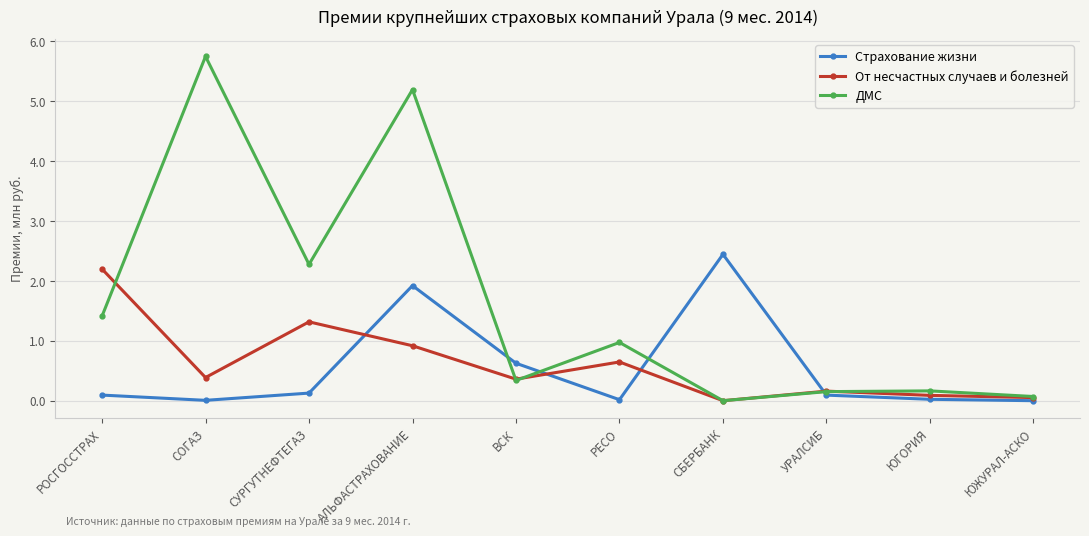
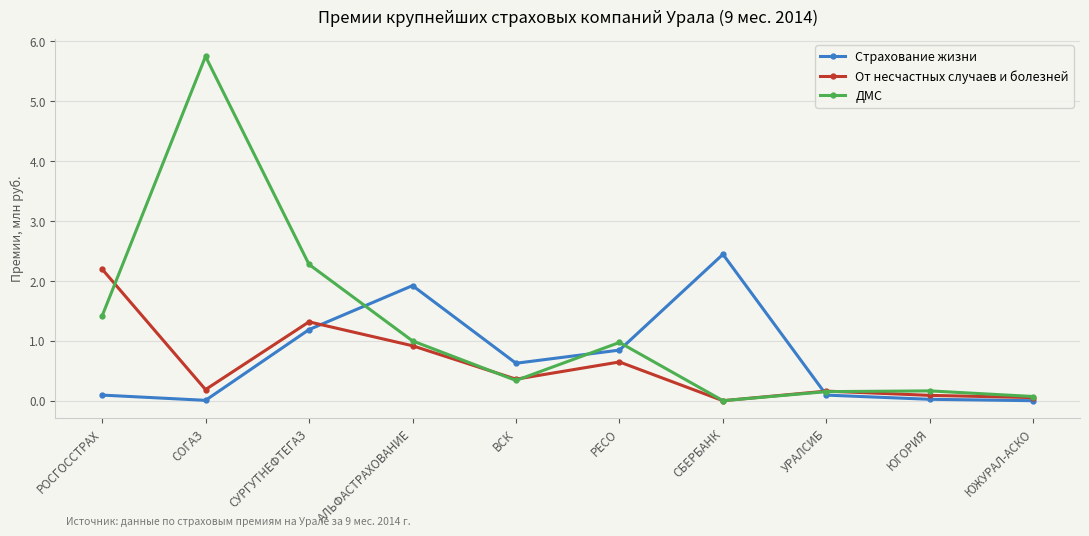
  {
    "Страхование жизни": {
      "РОСГОССТРАХ": 0.1,
      "СОГАЗ": 0.0,
-     "СУРГУТНЕФТЕГАЗ": 0.1,
+     "СУРГУТНЕФТЕГАЗ": 1.2,
      "АЛЬФАСТРАХОВАНИЕ": 1.9,
      "ВСК": 0.6,
-     "РЕСО": 0.0,
+     "РЕСО": 0.8,
      "СБЕРБАНК": 2.4,
      "УРАЛСИБ": 0.1,
      "ЮГОРИЯ": 0.0,
      "ЮЖУРАЛ-АСКО": 0.0
    },
    "От несчастных случаев и болезней": {
      "РОСГОССТРАХ": 2.2,
-     "СОГАЗ": 0.4,
+     "СОГАЗ": 0.2,
      "СУРГУТНЕФТЕГАЗ": 1.3,
      "АЛЬФАСТРАХОВАНИЕ": 0.9,
      "РЕСО": 0.6,
      "ЮГОРИЯ": 0.1
    },
    "ДМС": {
      "РОСГОССТРАХ": 1.4,
      "СОГАЗ": 5.7,
      "СУРГУТНЕФТЕГАЗ": 2.3,
-     "АЛЬФАСТРАХОВАНИЕ": 5.2,
+     "АЛЬФАСТРАХОВАНИЕ": 1.0,
      "РЕСО": 1.0,
      "ЮГОРИЯ": 0.2
    }
  }
